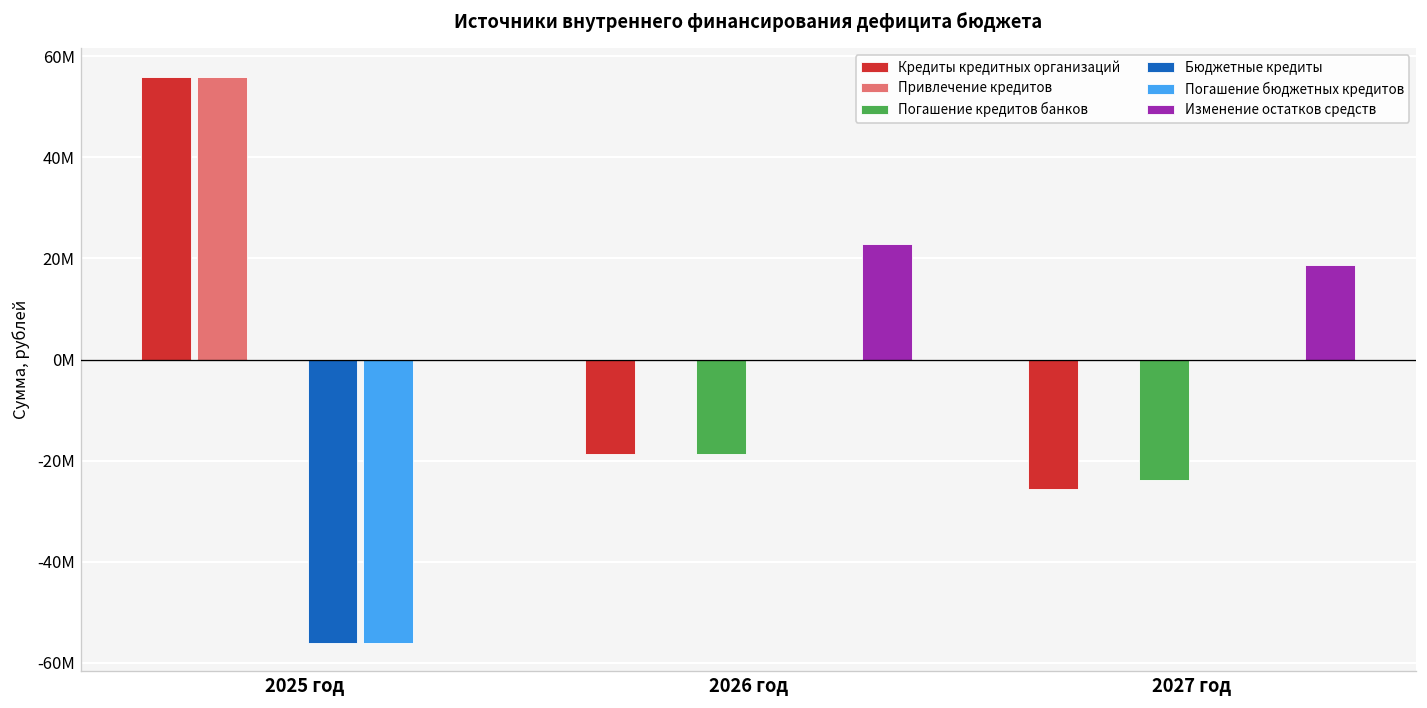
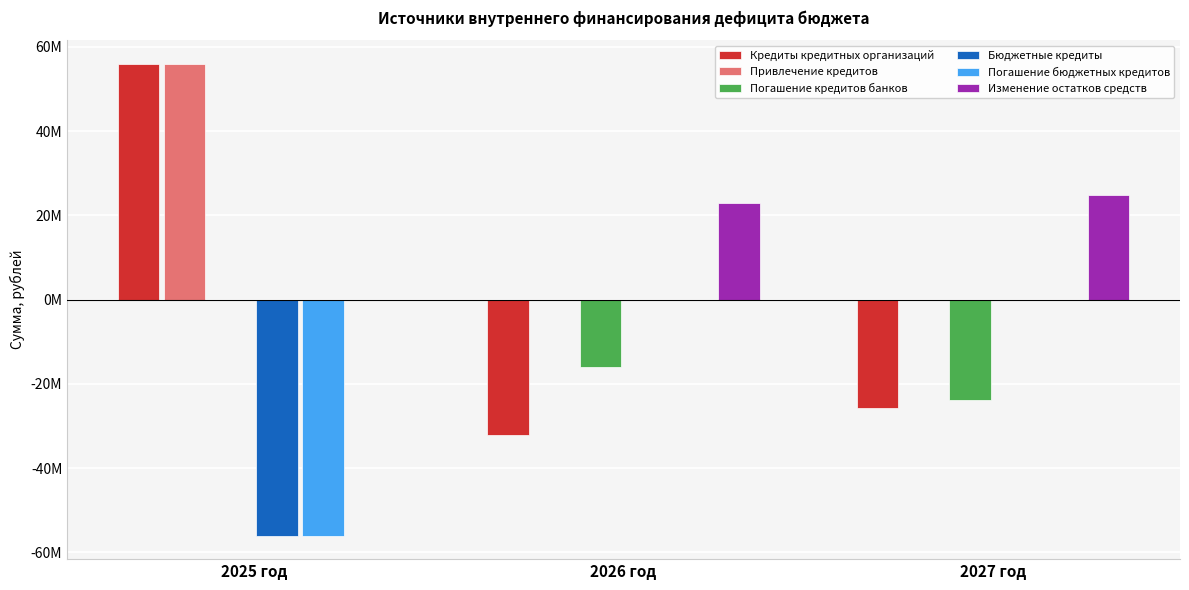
  {
    "Кредиты кредитных организаций": {
      "2025 год": 56000000,
-     "2026 год": -19000000,
+     "2026 год": -32000000,
      "2027 год": -26000000
    },
    "Привлечение кредитов": {
      "2025 год": 56000000,
      "2026 год": 0,
      "2027 год": 0
    },
    "Погашение кредитов банков": {
      "2025 год": 0,
-     "2026 год": -19000000,
+     "2026 год": -16000000,
      "2027 год": -24000000
    },
    "Бюджетные кредиты": {
      "2025 год": -56000000,
      "2026 год": 0,
      "2027 год": 0
    },
    "Погашение бюджетных кредитов": {
      "2025 год": -56000000,
      "2026 год": 0,
      "2027 год": 0
    },
    "Изменение остатков средств": {
      "2025 год": 0,
      "2026 год": 23000000,
-     "2027 год": 19000000
+     "2027 год": 25000000
    }
  }
